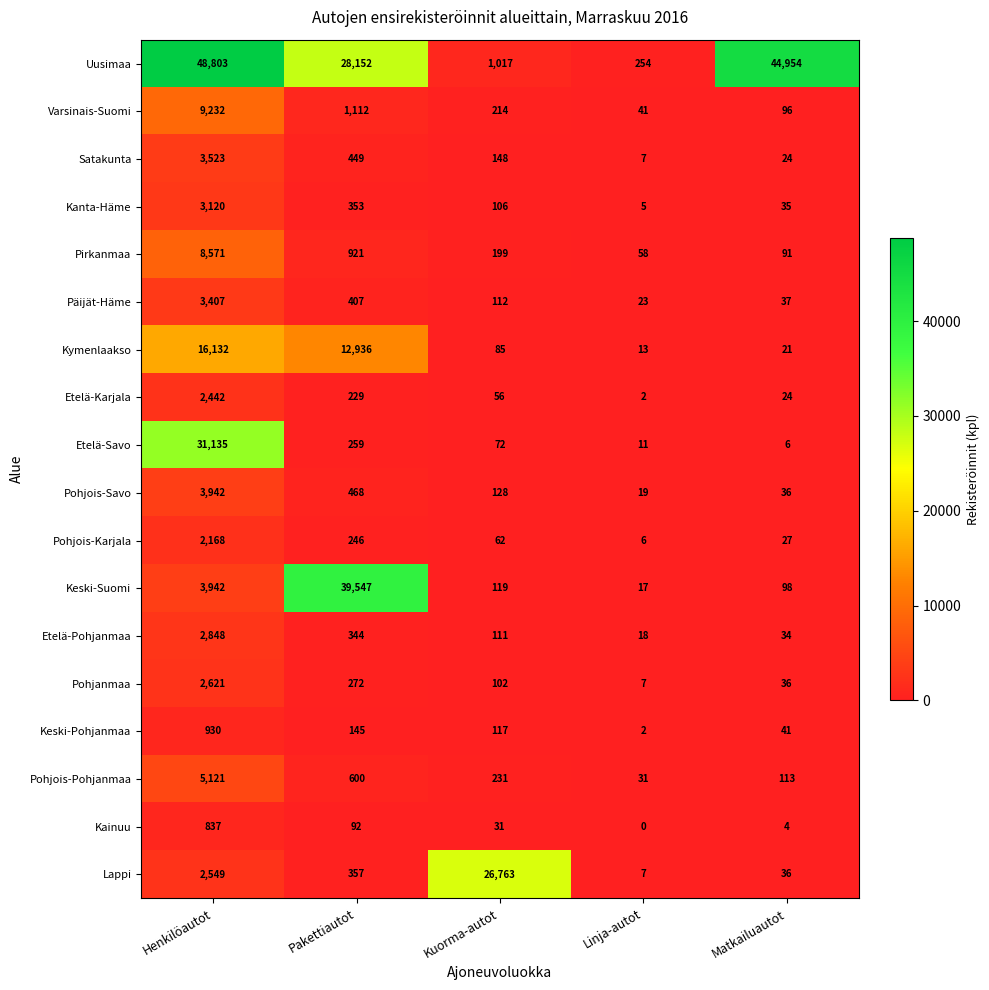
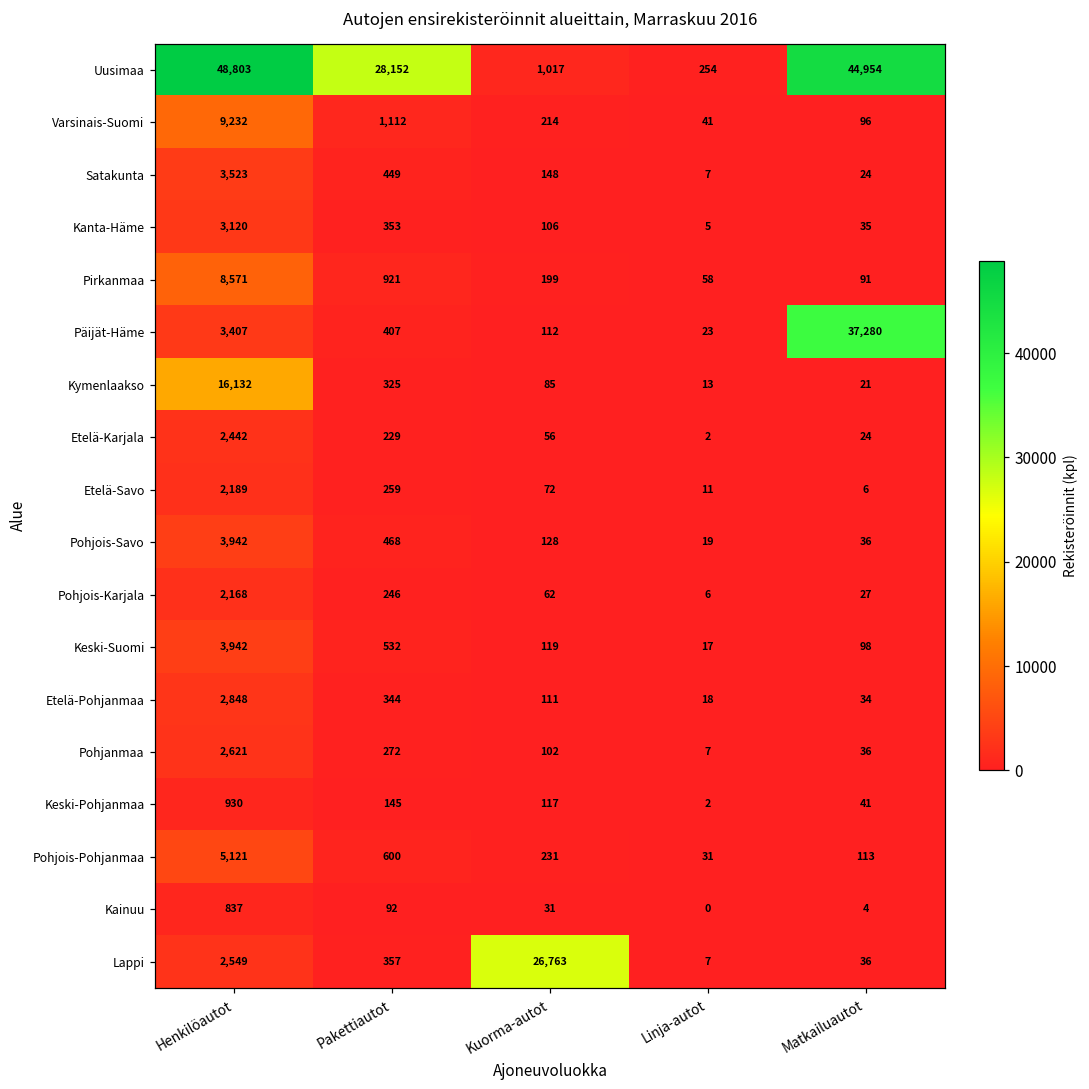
  {
    "Uusimaa": {
      "Henkilöautot": "48,803",
      "Pakettiautot": "28,152",
      "Kuorma-autot": "1,017",
      "Linja-autot": "254",
      "Matkailuautot": "44,954"
    },
    "Varsinais-Suomi": {
      "Henkilöautot": "9,232",
      "Pakettiautot": "1,112",
      "Kuorma-autot": "214",
      "Linja-autot": "41",
      "Matkailuautot": "96"
    },
    "Satakunta": {
      "Henkilöautot": "3,523",
      "Pakettiautot": "449",
      "Kuorma-autot": "148",
      "Linja-autot": "7",
      "Matkailuautot": "24"
    },
    "Kanta-Häme": {
      "Henkilöautot": "3,120",
      "Pakettiautot": "353",
      "Kuorma-autot": "106",
      "Linja-autot": "5",
      "Matkailuautot": "35"
    },
    "Pirkanmaa": {
      "Henkilöautot": "8,571",
      "Pakettiautot": "921",
      "Kuorma-autot": "199",
      "Linja-autot": "58",
      "Matkailuautot": "91"
    },
    "Päijät-Häme": {
      "Henkilöautot": "3,407",
      "Pakettiautot": "407",
      "Kuorma-autot": "112",
      "Linja-autot": "23",
-     "Matkailuautot": "37"
+     "Matkailuautot": "37,280"
    },
    "Kymenlaakso": {
      "Henkilöautot": "16,132",
-     "Pakettiautot": "12,936",
+     "Pakettiautot": "325",
      "Kuorma-autot": "85",
      "Linja-autot": "13",
      "Matkailuautot": "21"
    },
    "Etelä-Karjala": {
      "Henkilöautot": "2,442",
      "Pakettiautot": "229",
      "Kuorma-autot": "56",
      "Linja-autot": "2",
      "Matkailuautot": "24"
    },
    "Etelä-Savo": {
-     "Henkilöautot": "31,135",
+     "Henkilöautot": "2,189",
      "Pakettiautot": "259",
      "Kuorma-autot": "72",
      "Linja-autot": "11",
      "Matkailuautot": "6"
    },
    "Pohjois-Savo": {
      "Henkilöautot": "3,942",
      "Pakettiautot": "468",
      "Kuorma-autot": "128",
      "Linja-autot": "19",
      "Matkailuautot": "36"
    },
    "Pohjois-Karjala": {
      "Henkilöautot": "2,168",
      "Pakettiautot": "246",
      "Kuorma-autot": "62",
      "Linja-autot": "6",
      "Matkailuautot": "27"
    },
    "Keski-Suomi": {
      "Henkilöautot": "3,942",
-     "Pakettiautot": "39,547",
+     "Pakettiautot": "532",
      "Kuorma-autot": "119",
      "Linja-autot": "17",
      "Matkailuautot": "98"
    },
    "Etelä-Pohjanmaa": {
      "Henkilöautot": "2,848",
      "Pakettiautot": "344",
      "Kuorma-autot": "111",
      "Linja-autot": "18",
      "Matkailuautot": "34"
    },
    "Pohjanmaa": {
      "Henkilöautot": "2,621",
      "Pakettiautot": "272",
      "Kuorma-autot": "102",
      "Linja-autot": "7",
      "Matkailuautot": "36"
    },
    "Keski-Pohjanmaa": {
      "Henkilöautot": "930",
      "Pakettiautot": "145",
      "Kuorma-autot": "117",
      "Linja-autot": "2",
      "Matkailuautot": "41"
    },
    "Pohjois-Pohjanmaa": {
      "Henkilöautot": "5,121",
      "Pakettiautot": "600",
      "Kuorma-autot": "231",
      "Linja-autot": "31",
      "Matkailuautot": "113"
    },
    "Kainuu": {
      "Henkilöautot": "837",
      "Pakettiautot": "92",
      "Kuorma-autot": "31",
      "Linja-autot": "0",
      "Matkailuautot": "4"
    },
    "Lappi": {
      "Henkilöautot": "2,549",
      "Pakettiautot": "357",
      "Kuorma-autot": "26,763",
      "Linja-autot": "7",
      "Matkailuautot": "36"
    }
  }
